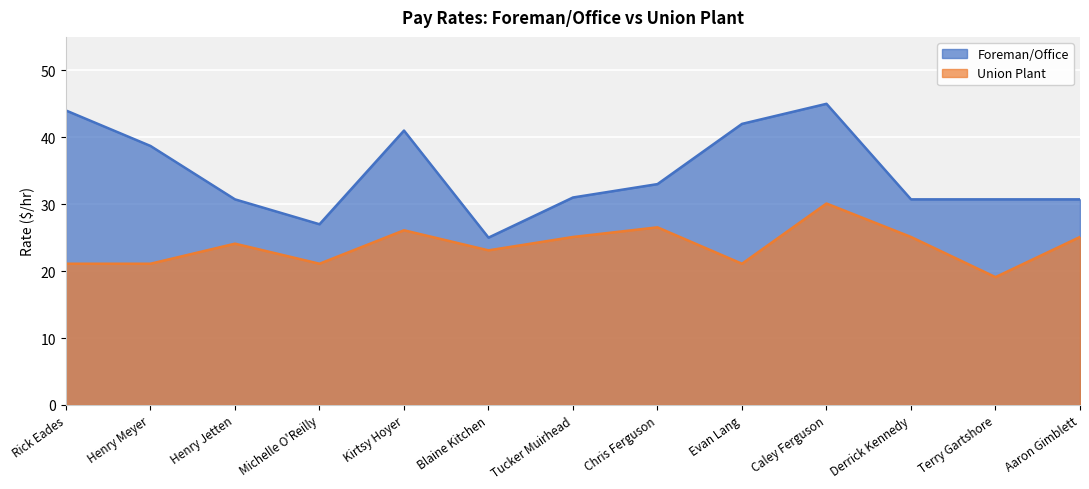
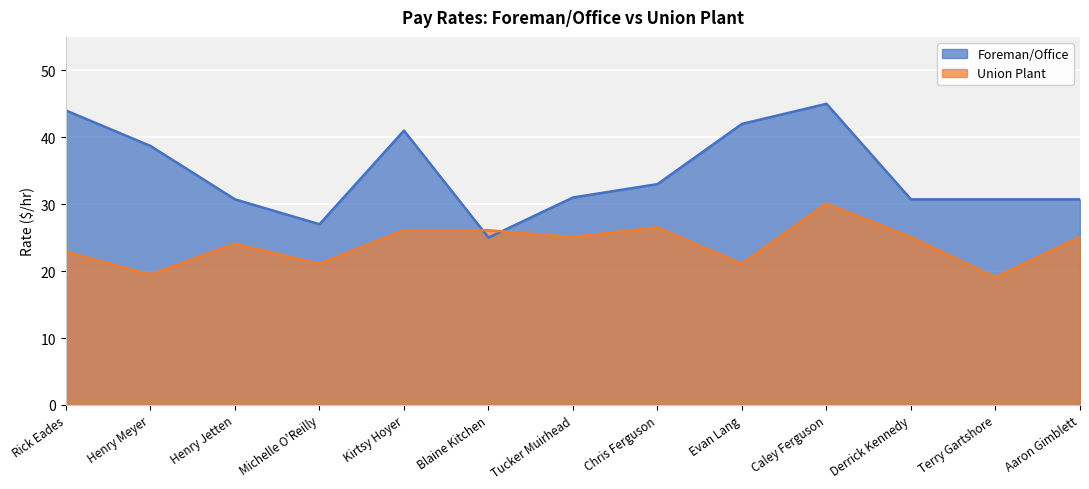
  {
    "Foreman/Office": {
      "Rick Eades": 44,
      "Henry Meyer": 39,
      "Henry Jetten": 31,
      "Michelle O'Reilly": 27,
      "Kirtsy Hoyer": 41,
      "Blaine Kitchen": 25,
      "Tucker Muirhead": 31,
      "Chris Ferguson": 33,
      "Evan Lang": 42,
      "Caley Ferguson": 45,
      "Derrick Kennedy": 31,
      "Terry Gartshore": 31,
      "Aaron Gimblett": 31
    },
    "Union Plant": {
-     "Rick Eades": 21,
-     "Henry Meyer": 21,
+     "Rick Eades": 23,
+     "Henry Meyer": 20,
      "Henry Jetten": 24,
      "Michelle O'Reilly": 21,
      "Kirtsy Hoyer": 26,
-     "Blaine Kitchen": 23,
+     "Blaine Kitchen": 26,
      "Tucker Muirhead": 25,
      "Chris Ferguson": 27,
      "Evan Lang": 21,
      "Caley Ferguson": 30,
      "Derrick Kennedy": 25,
      "Terry Gartshore": 19,
      "Aaron Gimblett": 25
    }
  }
